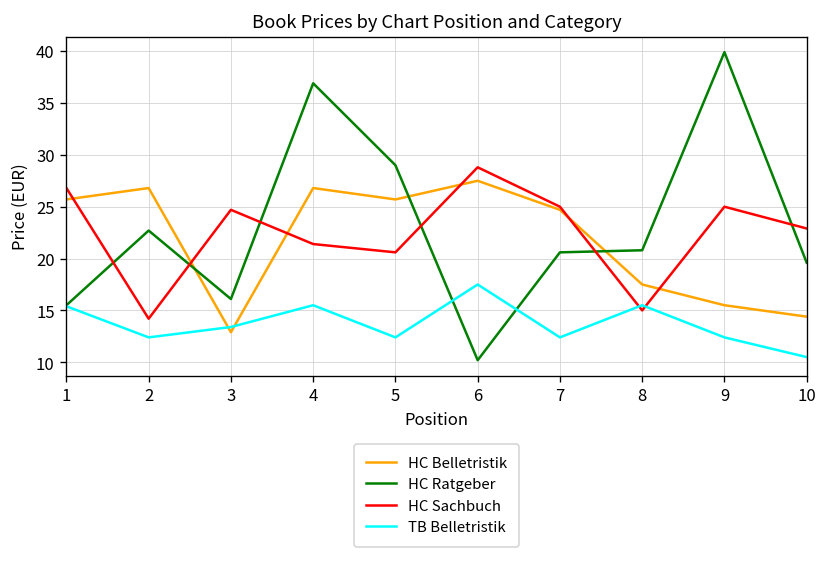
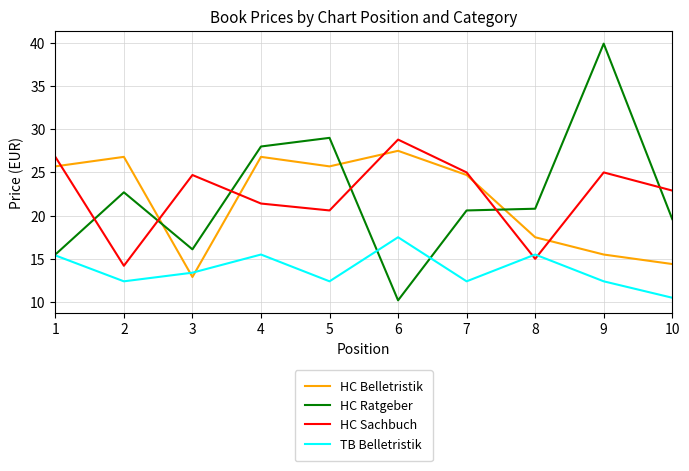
  {
    "HC Belletristik": {
      "1": 26,
      "2": 27,
      "3": 13,
      "4": 27,
      "5": 26,
      "6": 28,
      "7": 25,
      "8": 18,
      "9": 16,
      "10": 14
    },
    "HC Ratgeber": {
      "2": 23,
      "3": 16,
-     "4": 37,
+     "4": 28,
      "5": 29,
      "6": 10,
      "7": 21,
      "8": 21,
      "9": 40,
      "10": 20
    },
    "HC Sachbuch": {
      "1": 27,
      "2": 14,
      "3": 25,
      "4": 21,
      "5": 21,
      "6": 29,
      "7": 25,
      "8": 15,
      "9": 25,
      "10": 23
    },
    "TB Belletristik": {
      "2": 12,
      "3": 13,
      "4": 16,
      "5": 12,
      "6": 18,
      "7": 12,
      "8": 16,
      "9": 12,
      "10": 11
    }
  }
